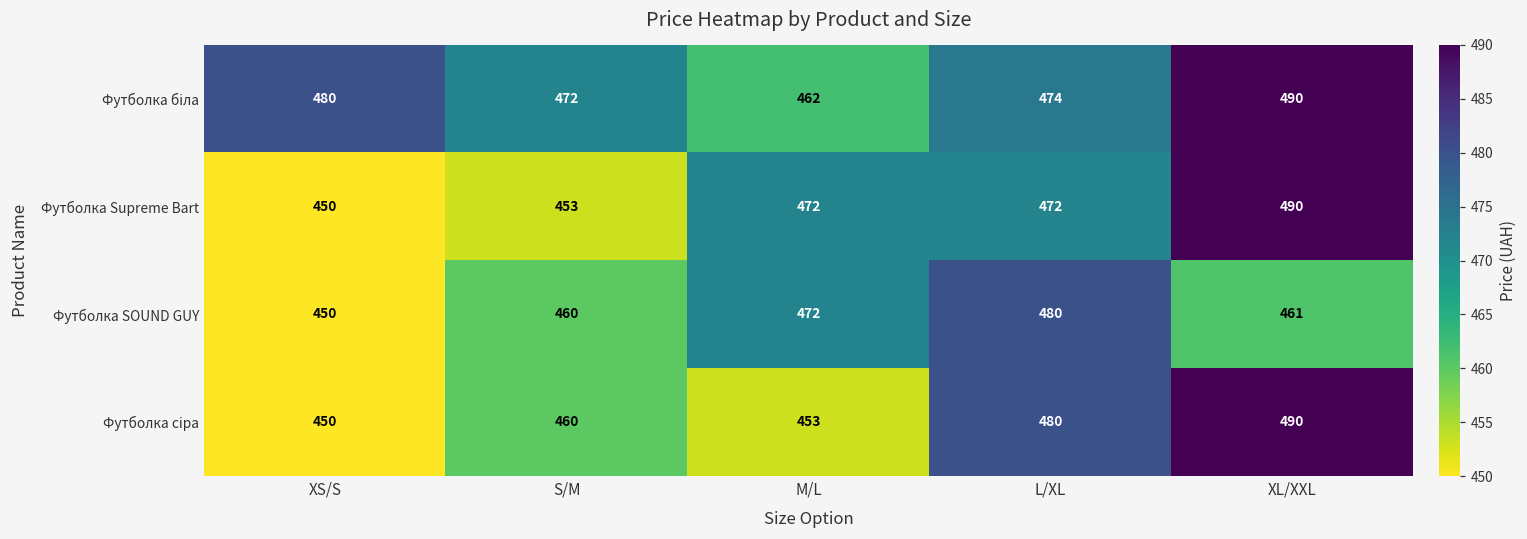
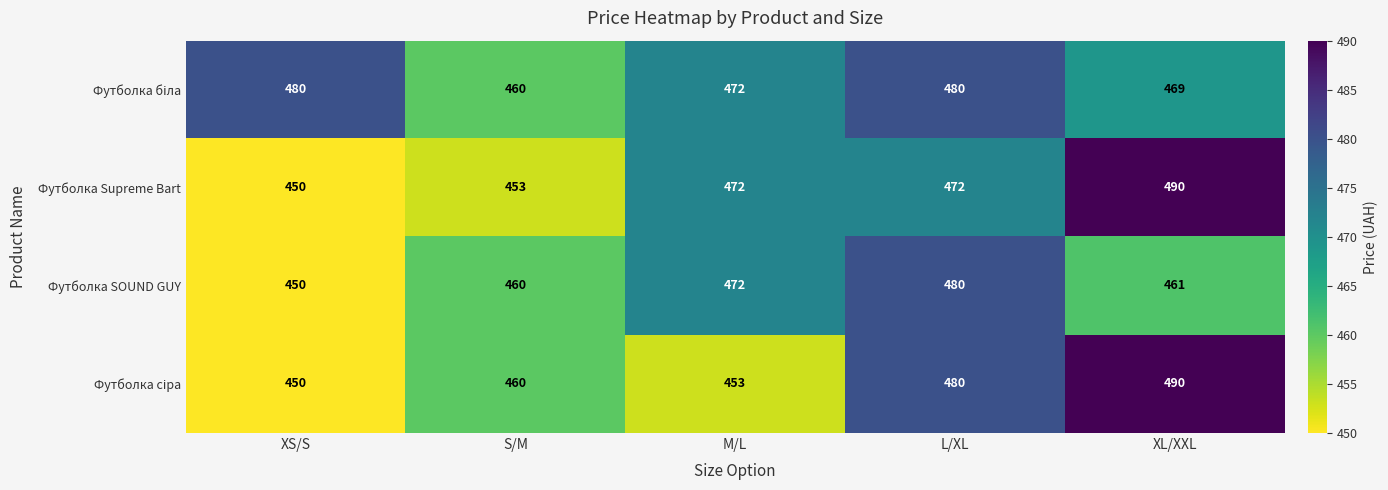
  {
    "Футболка біла": {
      "XS/S": 480,
-     "S/M": 472,
-     "M/L": 462,
-     "L/XL": 474,
-     "XL/XXL": 490
+     "S/M": 460,
+     "M/L": 472,
+     "L/XL": 480,
+     "XL/XXL": 469
    },
    "Футболка Supreme Bart": {
      "XS/S": 450,
      "S/M": 453,
      "M/L": 472,
      "L/XL": 472,
      "XL/XXL": 490
    },
    "Футболка SOUND GUY": {
      "XS/S": 450,
      "S/M": 460,
      "M/L": 472,
      "L/XL": 480,
      "XL/XXL": 461
    },
    "Футболка сіра": {
      "XS/S": 450,
      "S/M": 460,
      "M/L": 453,
      "L/XL": 480,
      "XL/XXL": 490
    }
  }
